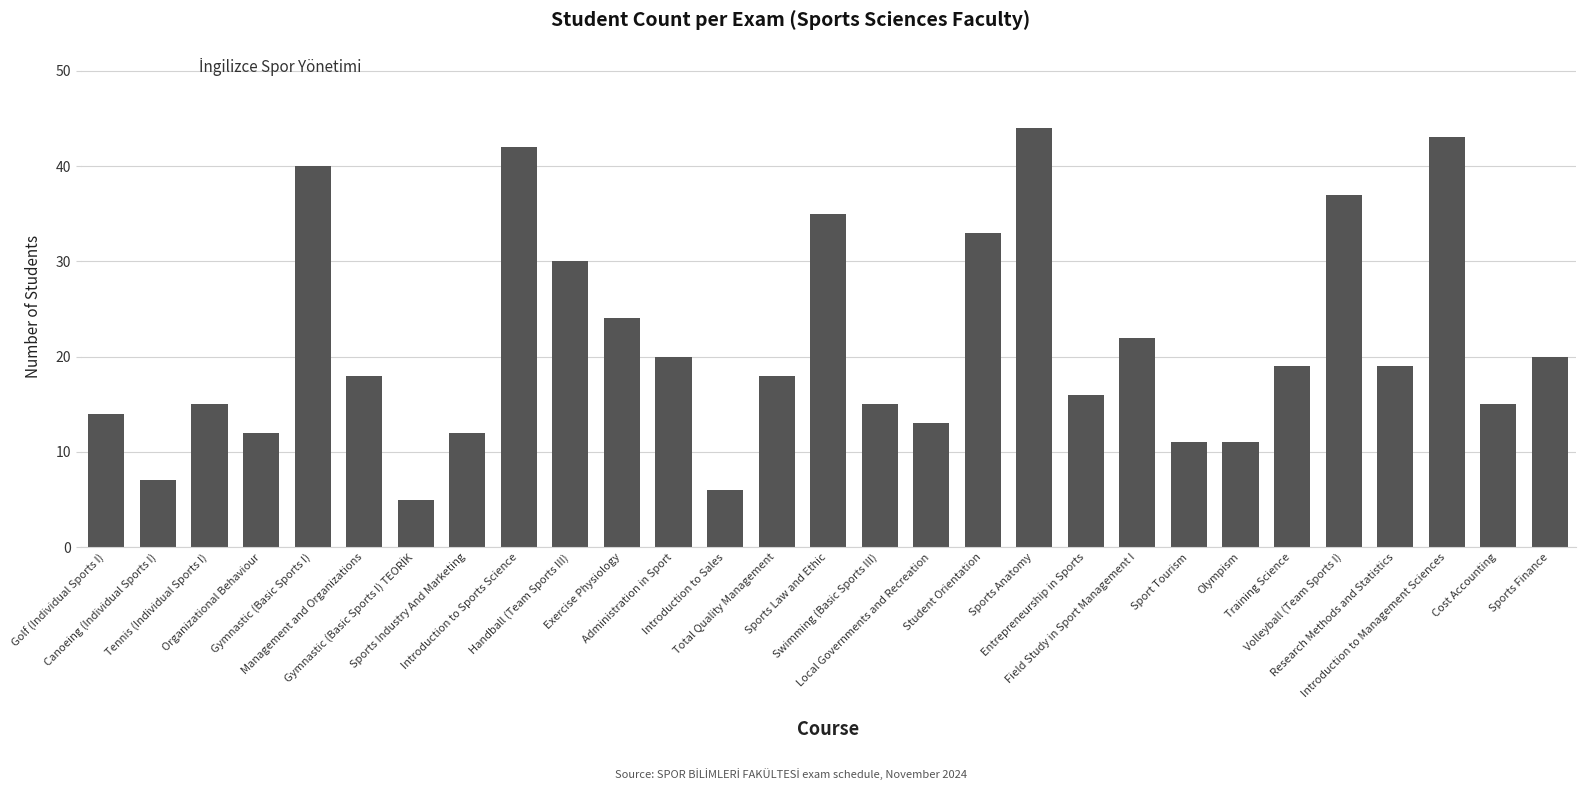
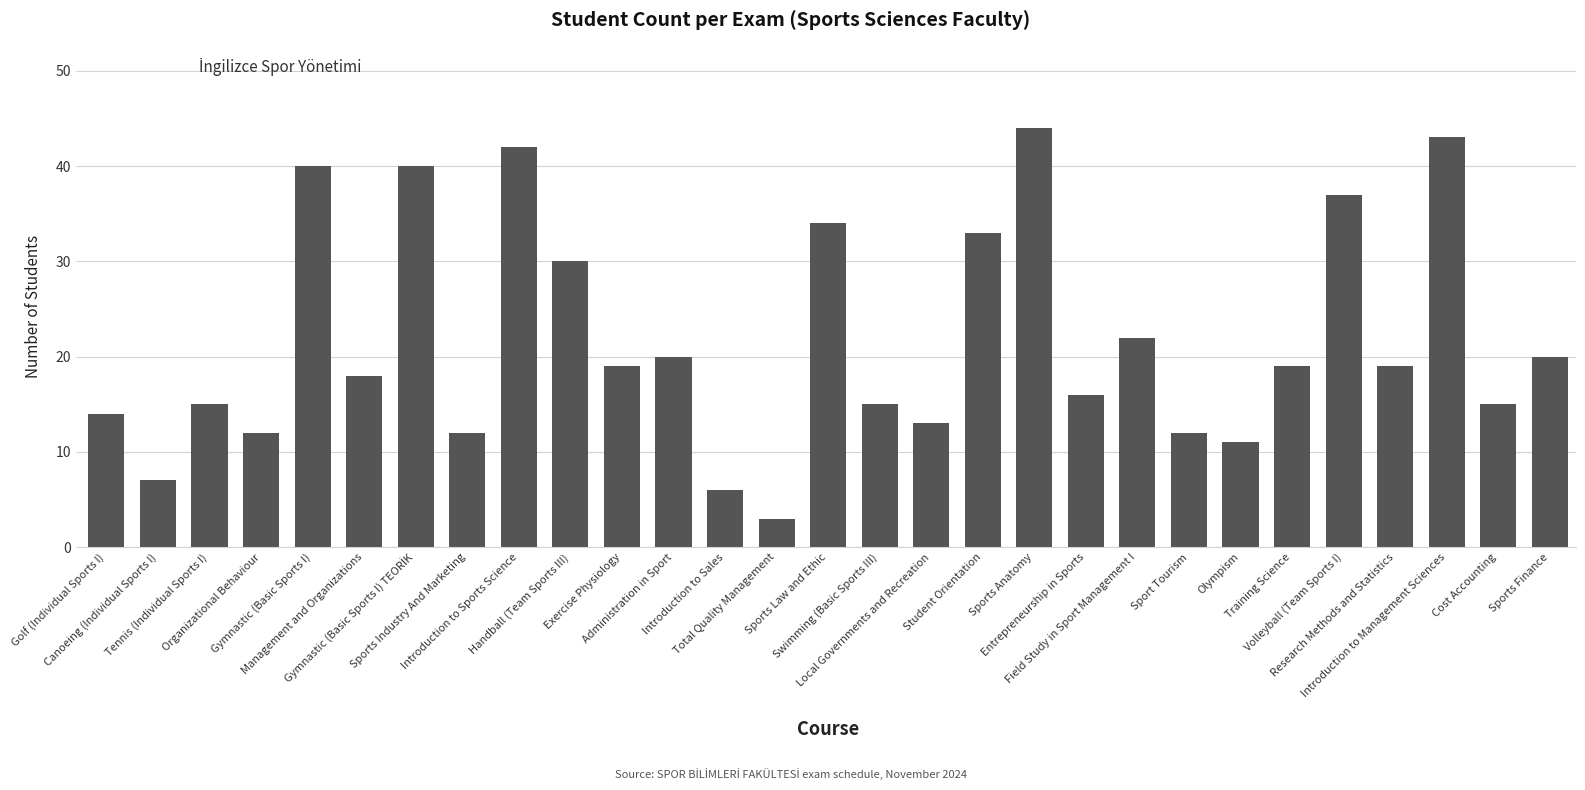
  {
    "Golf (Individual Sports I)": 14,
    "Canoeing (Individual Sports I)": 7,
    "Tennis (Individual Sports I)": 15,
    "Organizational Behaviour": 12,
    "Gymnastic (Basic Sports I)": 40,
    "Management and Organizations": 18,
-   "Gymnastic (Basic Sports I) TEORİK": 5,
+   "Gymnastic (Basic Sports I) TEORİK": 40,
    "Sports Industry And Marketing": 12,
    "Introduction to Sports Science": 42,
    "Handball (Team Sports III)": 30,
-   "Exercise Physiology": 24,
+   "Exercise Physiology": 19,
    "Administration in Sport": 20,
    "Introduction to Sales": 6,
-   "Total Quality Management": 18,
-   "Sports Law and Ethic": 35,
+   "Total Quality Management": 3,
+   "Sports Law and Ethic": 34,
    "Swimming (Basic Sports III)": 15,
    "Local Governments and Recreation": 13,
    "Student Orientation": 33,
    "Sports Anatomy": 44,
    "Entrepreneurship in Sports": 16,
    "Field Study in Sport Management I": 22,
-   "Sport Tourism": 11,
+   "Sport Tourism": 12,
    "Olympism": 11,
    "Training Science": 19,
    "Volleyball (Team Sports I)": 37,
    "Research Methods and Statistics": 19,
    "Introduction to Management Sciences": 43,
    "Cost Accounting": 15,
    "Sports Finance": 20
  }
